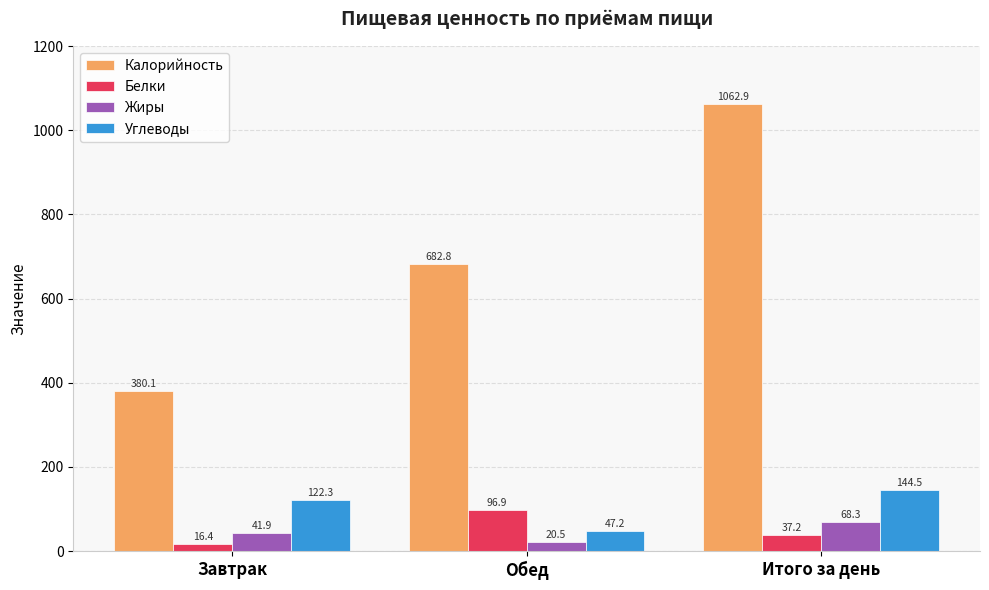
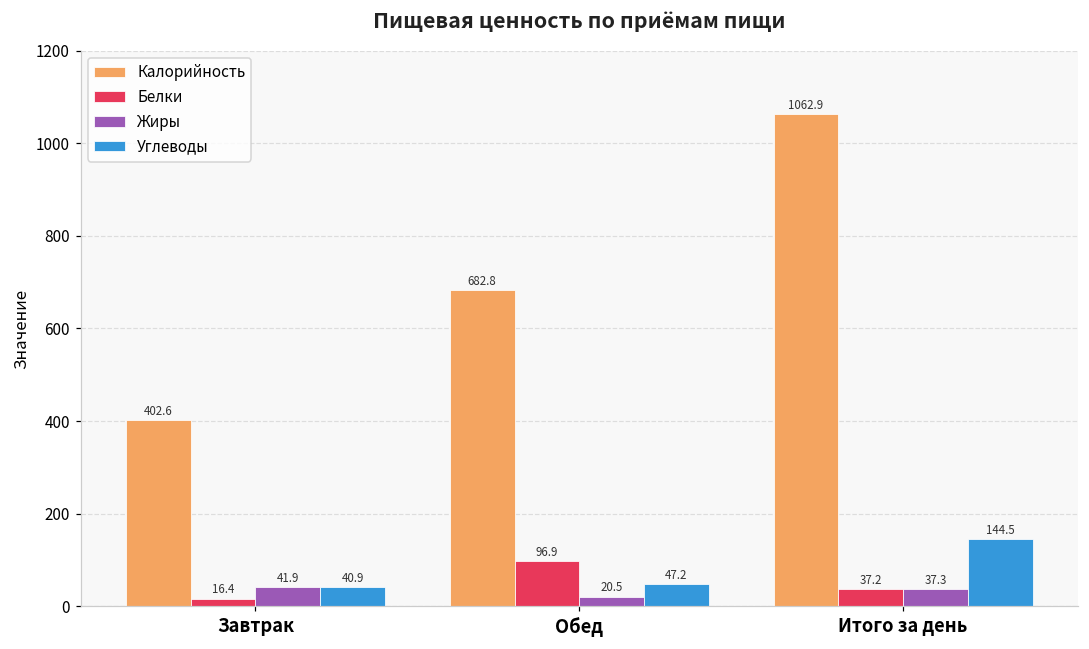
  {
    "Калорийность": {
-     "Завтрак": 380.1,
+     "Завтрак": 402.6,
      "Обед": 682.8,
      "Итого за день": 1062.9
    },
    "Белки": {
      "Завтрак": 16.4,
      "Обед": 96.9,
      "Итого за день": 37.2
    },
    "Жиры": {
      "Завтрак": 41.9,
      "Обед": 20.5,
-     "Итого за день": 68.3
+     "Итого за день": 37.3
    },
    "Углеводы": {
-     "Завтрак": 122.3,
+     "Завтрак": 40.9,
      "Обед": 47.2,
      "Итого за день": 144.5
    }
  }
